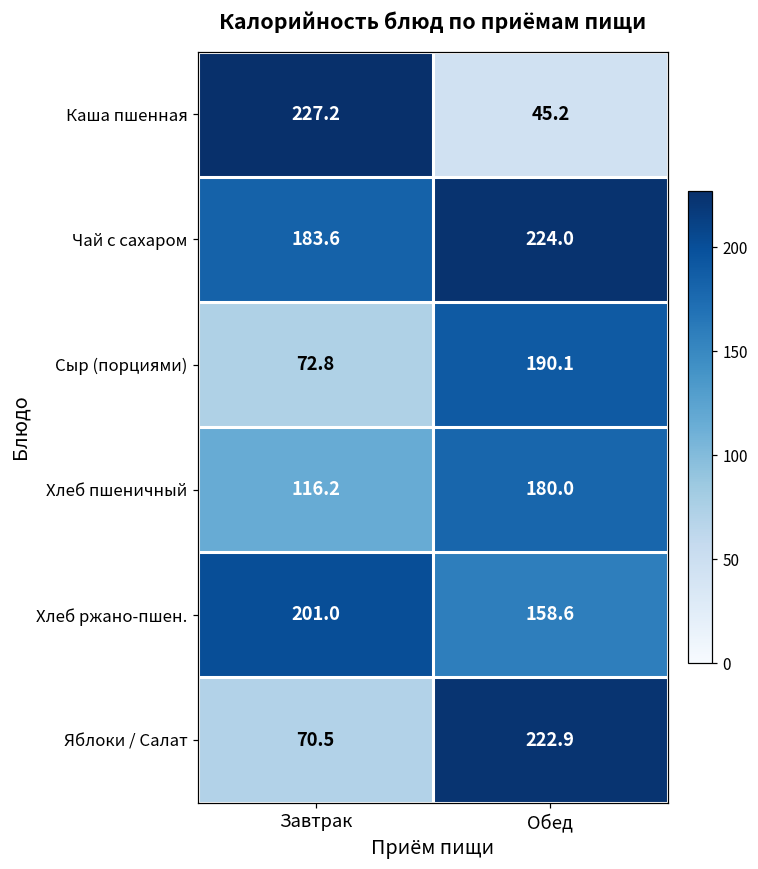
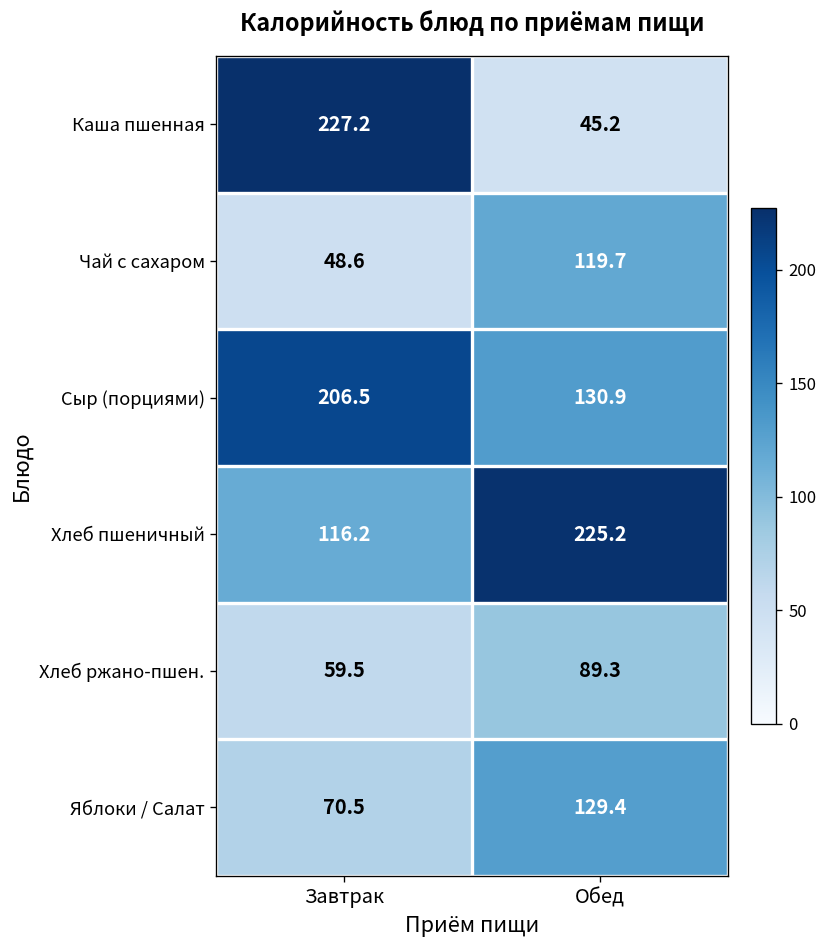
  {
    "Каша пшенная": {
      "Завтрак": 227.2,
      "Обед": 45.2
    },
    "Чай с сахаром": {
-     "Завтрак": 183.6,
-     "Обед": 224.0
+     "Завтрак": 48.6,
+     "Обед": 119.7
    },
    "Сыр (порциями)": {
-     "Завтрак": 72.8,
-     "Обед": 190.1
+     "Завтрак": 206.5,
+     "Обед": 130.9
    },
    "Хлеб пшеничный": {
      "Завтрак": 116.2,
-     "Обед": 180.0
+     "Обед": 225.2
    },
    "Хлеб ржано-пшен.": {
-     "Завтрак": 201.0,
-     "Обед": 158.6
+     "Завтрак": 59.5,
+     "Обед": 89.3
    },
    "Яблоки / Салат": {
      "Завтрак": 70.5,
-     "Обед": 222.9
+     "Обед": 129.4
    }
  }
